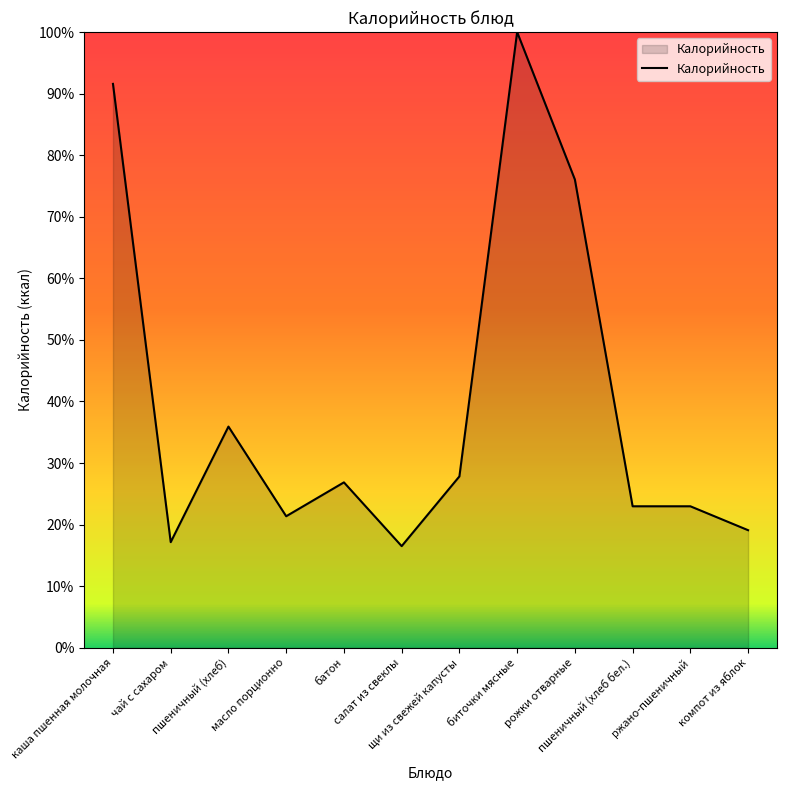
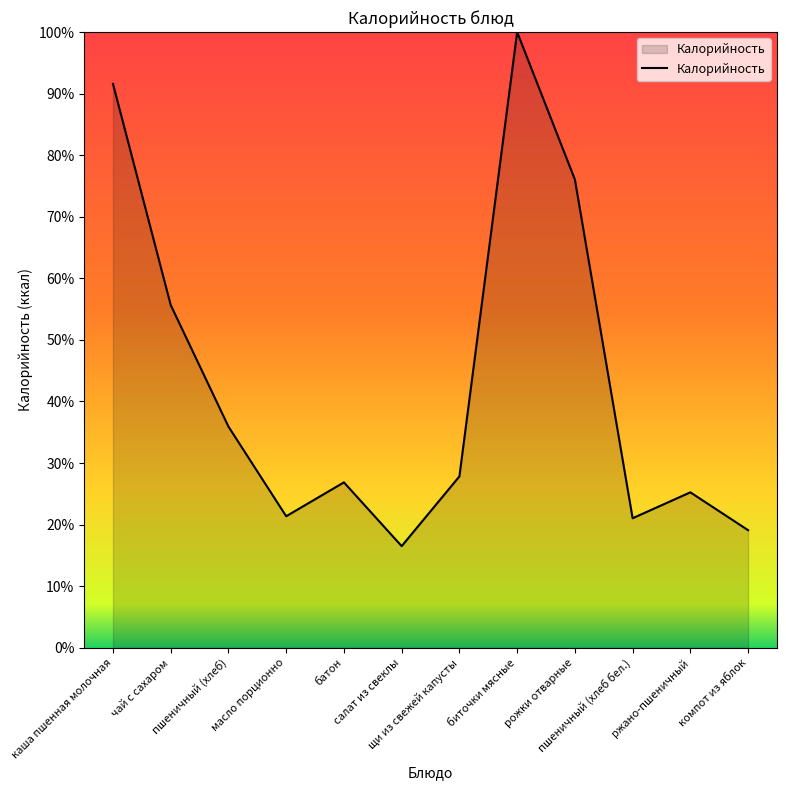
  {
    "каша пшенная молочная": "92%",
-   "чай с сахаром": "17%",
+   "чай с сахаром": "56%",
    "пшеничный (хлеб)": "36%",
    "масло порционно": "21%",
    "батон": "27%",
    "салат из свеклы": "17%",
    "щи из свежей капусты": "28%",
    "биточки мясные": "100%",
    "рожки отварные": "76%",
-   "пшеничный (хлеб бел.)": "23%",
-   "ржано-пшеничный": "23%",
+   "пшеничный (хлеб бел.)": "21%",
+   "ржано-пшеничный": "25%",
    "компот из яблок": "19%"
  }
